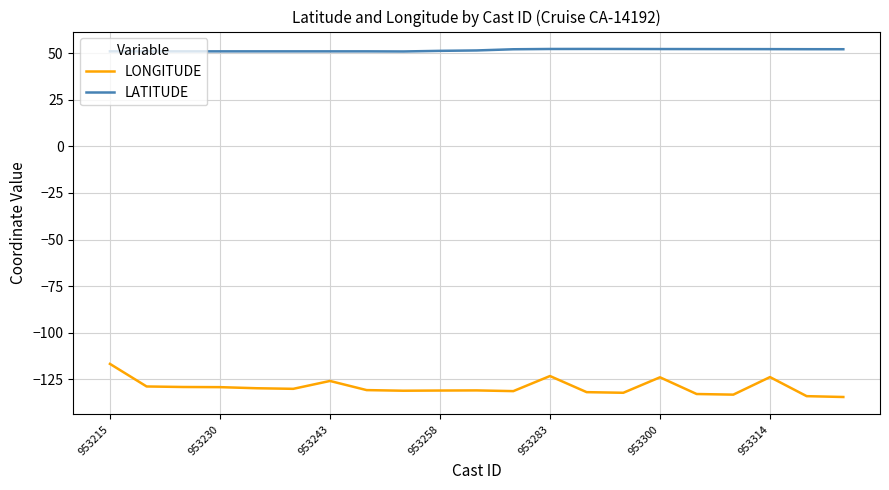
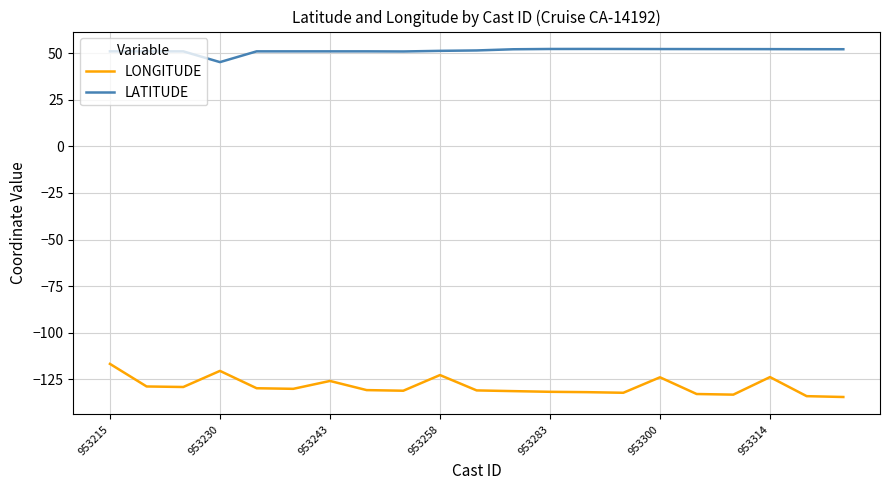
  {
    "LONGITUDE": {
      "953215": -117,
-     "953230": -129,
+     "953230": -120,
      "953243": -126,
-     "953258": -131,
-     "953283": -123,
+     "953258": -123,
+     "953283": -132,
      "953300": -124,
      "953314": -124
    },
    "LATITUDE": {
-     "953230": 51,
+     "953230": 45,
      "953243": 51,
      "953258": 51,
      "953283": 52,
      "953300": 52,
      "953314": 52
    }
  }
